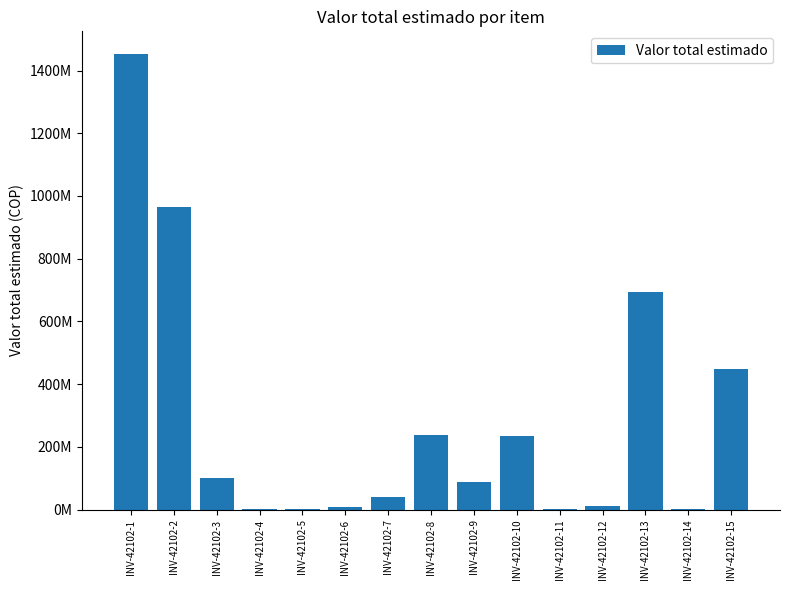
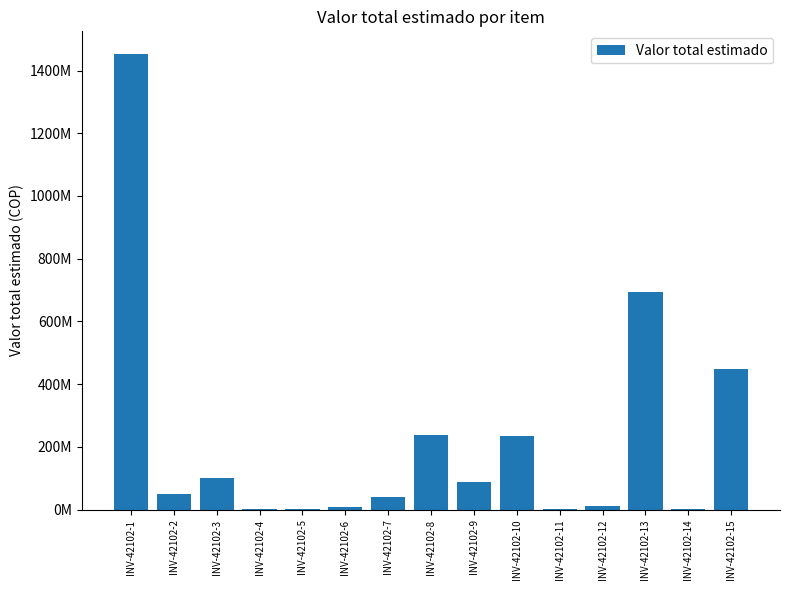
  {
    "INV-42102-1": 1450000000,
-   "INV-42102-2": 970000000,
+   "INV-42102-2": 50000000,
    "INV-42102-3": 100000000,
    "INV-42102-6": 10000000,
    "INV-42102-7": 40000000,
    "INV-42102-8": 240000000,
    "INV-42102-9": 90000000,
    "INV-42102-10": 240000000,
    "INV-42102-12": 10000000,
    "INV-42102-13": 690000000,
    "INV-42102-15": 450000000
  }
